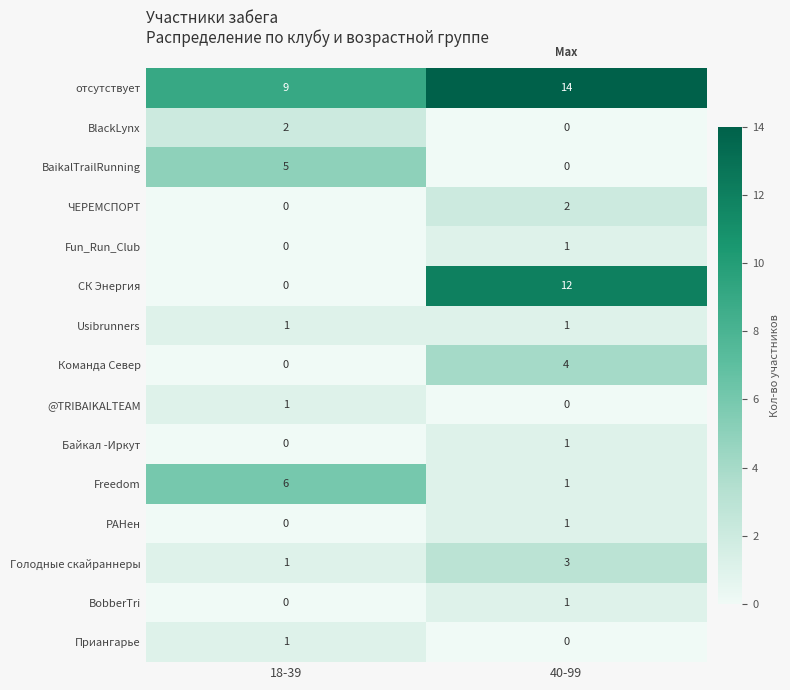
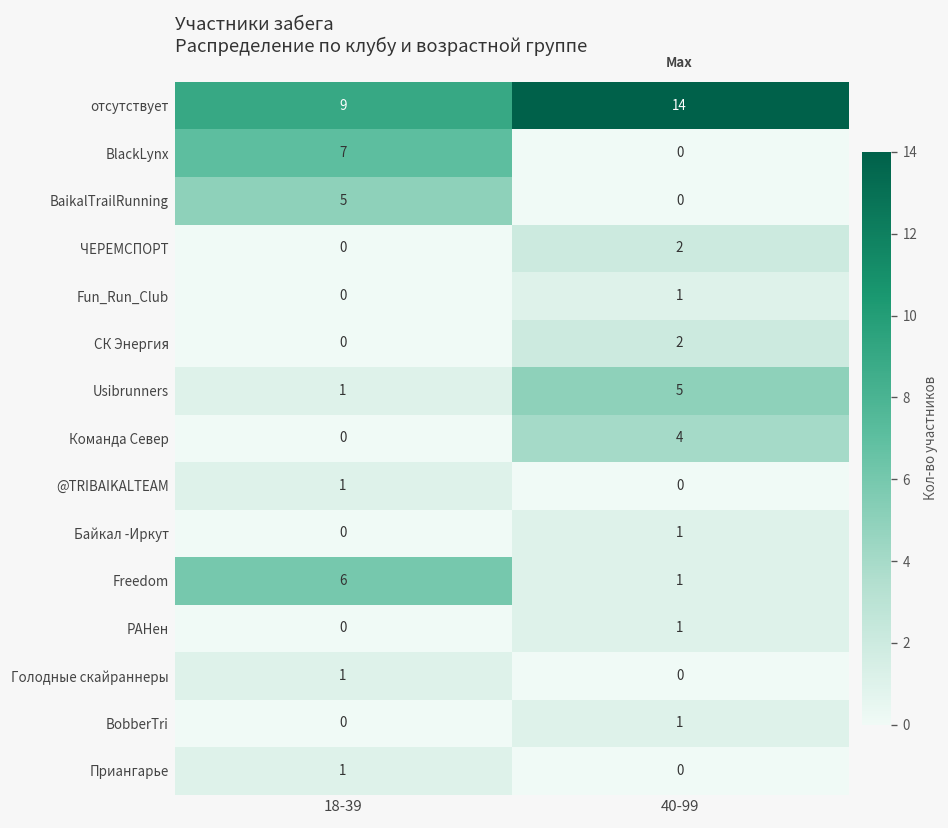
  {
    "отсутствует": {
      "18-39": 9,
      "40-99": 14
    },
    "BlackLynx": {
-     "18-39": 2,
+     "18-39": 7,
      "40-99": 0
    },
    "BaikalTrailRunning": {
      "18-39": 5,
      "40-99": 0
    },
    "ЧЕРЕМСПОРТ": {
      "18-39": 0,
      "40-99": 2
    },
    "Fun_Run_Club": {
      "18-39": 0,
      "40-99": 1
    },
    "СК Энергия": {
      "18-39": 0,
-     "40-99": 12
+     "40-99": 2
    },
    "Usibrunners": {
      "18-39": 1,
-     "40-99": 1
+     "40-99": 5
    },
    "Команда Север": {
      "18-39": 0,
      "40-99": 4
    },
    "@TRIBAIKALTEAM": {
      "18-39": 1,
      "40-99": 0
    },
    "Байкал -Иркут": {
      "18-39": 0,
      "40-99": 1
    },
    "Freedom": {
      "18-39": 6,
      "40-99": 1
    },
    "РАНен": {
      "18-39": 0,
      "40-99": 1
    },
    "Голодные скайраннеры": {
      "18-39": 1,
-     "40-99": 3
+     "40-99": 0
    },
    "BobberTri": {
      "18-39": 0,
      "40-99": 1
    },
    "Приангарье": {
      "18-39": 1,
      "40-99": 0
    }
  }
